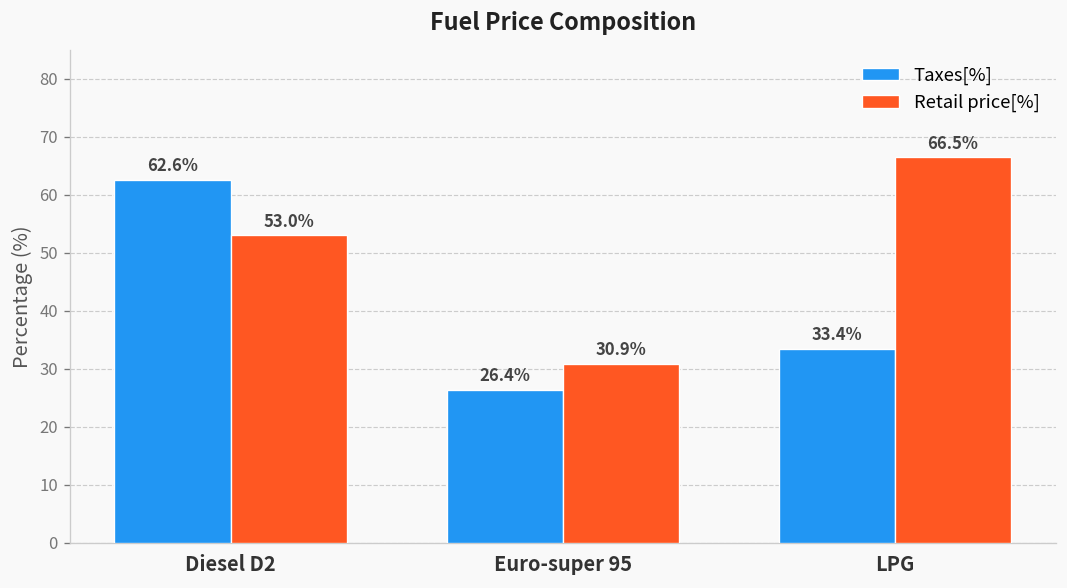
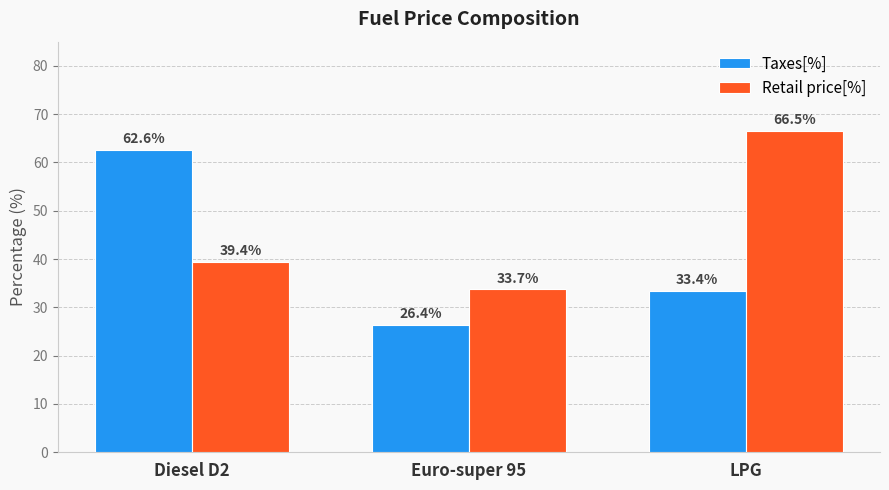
  {
    "Taxes[%]": {
      "Diesel D2": "62.6%",
      "Euro-super 95": "26.4%",
      "LPG": "33.4%"
    },
    "Retail price[%]": {
-     "Diesel D2": "53.0%",
-     "Euro-super 95": "30.9%",
+     "Diesel D2": "39.4%",
+     "Euro-super 95": "33.7%",
      "LPG": "66.5%"
    }
  }
